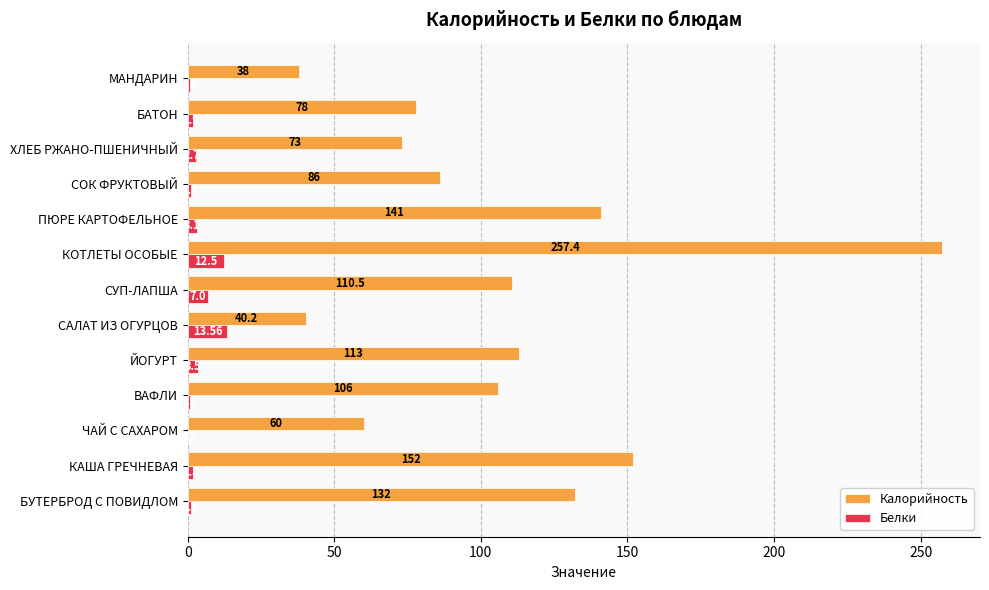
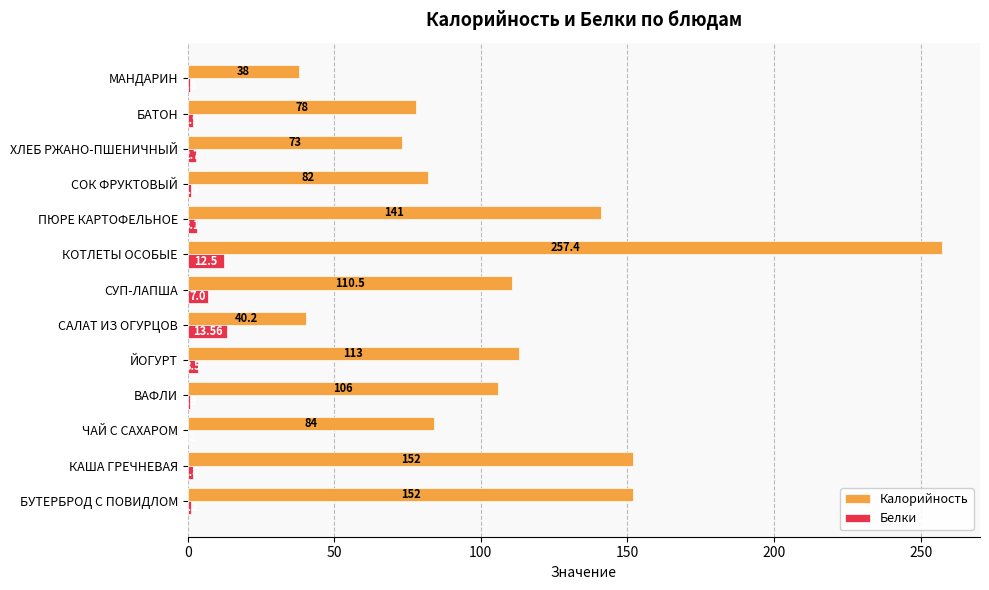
  {
    "Калорийность": {
      "МАНДАРИН": 38,
      "БАТОН": 78,
      "ХЛЕБ РЖАНО-ПШЕНИЧНЫЙ": 73,
-     "СОК ФРУКТОВЫЙ": 86,
+     "СОК ФРУКТОВЫЙ": 82,
      "ПЮРЕ КАРТОФЕЛЬНОЕ": 141,
      "КОТЛЕТЫ ОСОБЫЕ": 257.4,
      "СУП-ЛАПША": 110.5,
      "САЛАТ ИЗ ОГУРЦОВ": 40.2,
      "ЙОГУРТ": 113,
      "ВАФЛИ": 106,
-     "ЧАЙ С САХАРОМ": 60,
+     "ЧАЙ С САХАРОМ": 84,
      "КАША ГРЕЧНЕВАЯ": 152,
-     "БУТЕРБРОД С ПОВИДЛОМ": 132
+     "БУТЕРБРОД С ПОВИДЛОМ": 152
    },
    "Белки": {
      "КОТЛЕТЫ ОСОБЫЕ": 12.5,
      "СУП-ЛАПША": 7.0,
      "САЛАТ ИЗ ОГУРЦОВ": 13.56
    }
  }
